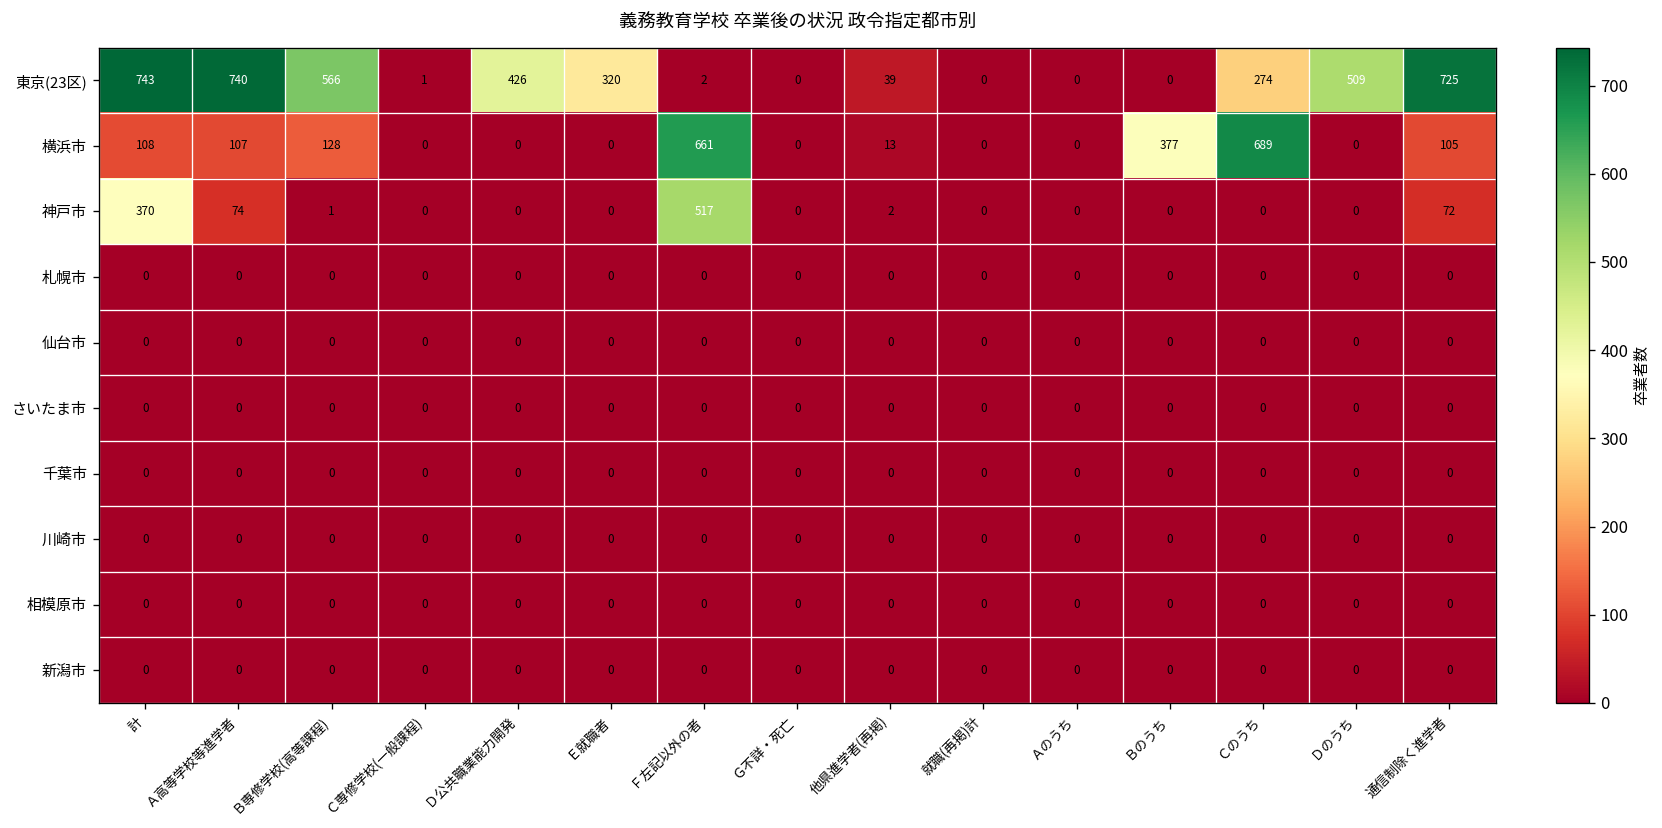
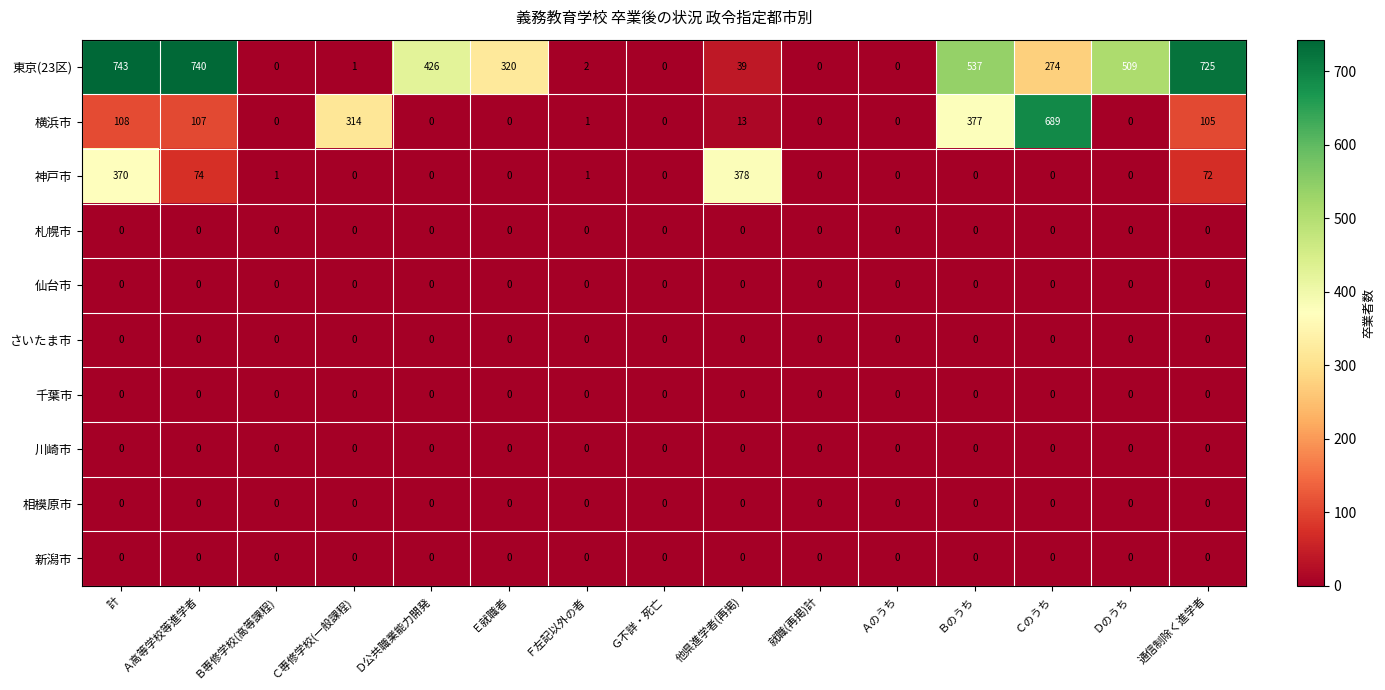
  {
    "東京(23区)": {
      "計": 743,
      "Ａ高等学校等進学者": 740,
-     "Ｂ専修学校(高等課程)": 566,
+     "Ｂ専修学校(高等課程)": 0,
      "Ｃ専修学校(一般課程)": 1,
      "Ｄ公共職業能力開発": 426,
      "Ｅ就職者": 320,
      "Ｆ左記以外の者": 2,
      "Ｇ不詳・死亡": 0,
      "他県進学者(再掲)": 39,
      "就職(再掲)計": 0,
      "Ａのうち": 0,
-     "Ｂのうち": 0,
+     "Ｂのうち": 537,
      "Ｃのうち": 274,
      "Ｄのうち": 509,
      "通信制除く進学者": 725
    },
    "横浜市": {
      "計": 108,
      "Ａ高等学校等進学者": 107,
-     "Ｂ専修学校(高等課程)": 128,
-     "Ｃ専修学校(一般課程)": 0,
+     "Ｂ専修学校(高等課程)": 0,
+     "Ｃ専修学校(一般課程)": 314,
      "Ｄ公共職業能力開発": 0,
      "Ｅ就職者": 0,
-     "Ｆ左記以外の者": 661,
+     "Ｆ左記以外の者": 1,
      "Ｇ不詳・死亡": 0,
      "他県進学者(再掲)": 13,
      "就職(再掲)計": 0,
      "Ａのうち": 0,
      "Ｂのうち": 377,
      "Ｃのうち": 689,
      "Ｄのうち": 0,
      "通信制除く進学者": 105
    },
    "神戸市": {
      "計": 370,
      "Ａ高等学校等進学者": 74,
      "Ｂ専修学校(高等課程)": 1,
      "Ｃ専修学校(一般課程)": 0,
      "Ｄ公共職業能力開発": 0,
      "Ｅ就職者": 0,
-     "Ｆ左記以外の者": 517,
+     "Ｆ左記以外の者": 1,
      "Ｇ不詳・死亡": 0,
-     "他県進学者(再掲)": 2,
+     "他県進学者(再掲)": 378,
      "就職(再掲)計": 0,
      "Ａのうち": 0,
      "Ｂのうち": 0,
      "Ｃのうち": 0,
      "Ｄのうち": 0,
      "通信制除く進学者": 72
    },
    "札幌市": {
      "計": 0,
      "Ａ高等学校等進学者": 0,
      "Ｂ専修学校(高等課程)": 0,
      "Ｃ専修学校(一般課程)": 0,
      "Ｄ公共職業能力開発": 0,
      "Ｅ就職者": 0,
      "Ｆ左記以外の者": 0,
      "Ｇ不詳・死亡": 0,
      "他県進学者(再掲)": 0,
      "就職(再掲)計": 0,
      "Ａのうち": 0,
      "Ｂのうち": 0,
      "Ｃのうち": 0,
      "Ｄのうち": 0,
      "通信制除く進学者": 0
    },
    "仙台市": {
      "計": 0,
      "Ａ高等学校等進学者": 0,
      "Ｂ専修学校(高等課程)": 0,
      "Ｃ専修学校(一般課程)": 0,
      "Ｄ公共職業能力開発": 0,
      "Ｅ就職者": 0,
      "Ｆ左記以外の者": 0,
      "Ｇ不詳・死亡": 0,
      "他県進学者(再掲)": 0,
      "就職(再掲)計": 0,
      "Ａのうち": 0,
      "Ｂのうち": 0,
      "Ｃのうち": 0,
      "Ｄのうち": 0,
      "通信制除く進学者": 0
    },
    "さいたま市": {
      "計": 0,
      "Ａ高等学校等進学者": 0,
      "Ｂ専修学校(高等課程)": 0,
      "Ｃ専修学校(一般課程)": 0,
      "Ｄ公共職業能力開発": 0,
      "Ｅ就職者": 0,
      "Ｆ左記以外の者": 0,
      "Ｇ不詳・死亡": 0,
      "他県進学者(再掲)": 0,
      "就職(再掲)計": 0,
      "Ａのうち": 0,
      "Ｂのうち": 0,
      "Ｃのうち": 0,
      "Ｄのうち": 0,
      "通信制除く進学者": 0
    },
    "千葉市": {
      "計": 0,
      "Ａ高等学校等進学者": 0,
      "Ｂ専修学校(高等課程)": 0,
      "Ｃ専修学校(一般課程)": 0,
      "Ｄ公共職業能力開発": 0,
      "Ｅ就職者": 0,
      "Ｆ左記以外の者": 0,
      "Ｇ不詳・死亡": 0,
      "他県進学者(再掲)": 0,
      "就職(再掲)計": 0,
      "Ａのうち": 0,
      "Ｂのうち": 0,
      "Ｃのうち": 0,
      "Ｄのうち": 0,
      "通信制除く進学者": 0
    },
    "川崎市": {
      "計": 0,
      "Ａ高等学校等進学者": 0,
      "Ｂ専修学校(高等課程)": 0,
      "Ｃ専修学校(一般課程)": 0,
      "Ｄ公共職業能力開発": 0,
      "Ｅ就職者": 0,
      "Ｆ左記以外の者": 0,
      "Ｇ不詳・死亡": 0,
      "他県進学者(再掲)": 0,
      "就職(再掲)計": 0,
      "Ａのうち": 0,
      "Ｂのうち": 0,
      "Ｃのうち": 0,
      "Ｄのうち": 0,
      "通信制除く進学者": 0
    },
    "相模原市": {
      "計": 0,
      "Ａ高等学校等進学者": 0,
      "Ｂ専修学校(高等課程)": 0,
      "Ｃ専修学校(一般課程)": 0,
      "Ｄ公共職業能力開発": 0,
      "Ｅ就職者": 0,
      "Ｆ左記以外の者": 0,
      "Ｇ不詳・死亡": 0,
      "他県進学者(再掲)": 0,
      "就職(再掲)計": 0,
      "Ａのうち": 0,
      "Ｂのうち": 0,
      "Ｃのうち": 0,
      "Ｄのうち": 0,
      "通信制除く進学者": 0
    },
    "新潟市": {
      "計": 0,
      "Ａ高等学校等進学者": 0,
      "Ｂ専修学校(高等課程)": 0,
      "Ｃ専修学校(一般課程)": 0,
      "Ｄ公共職業能力開発": 0,
      "Ｅ就職者": 0,
      "Ｆ左記以外の者": 0,
      "Ｇ不詳・死亡": 0,
      "他県進学者(再掲)": 0,
      "就職(再掲)計": 0,
      "Ａのうち": 0,
      "Ｂのうち": 0,
      "Ｃのうち": 0,
      "Ｄのうち": 0,
      "通信制除く進学者": 0
    }
  }
